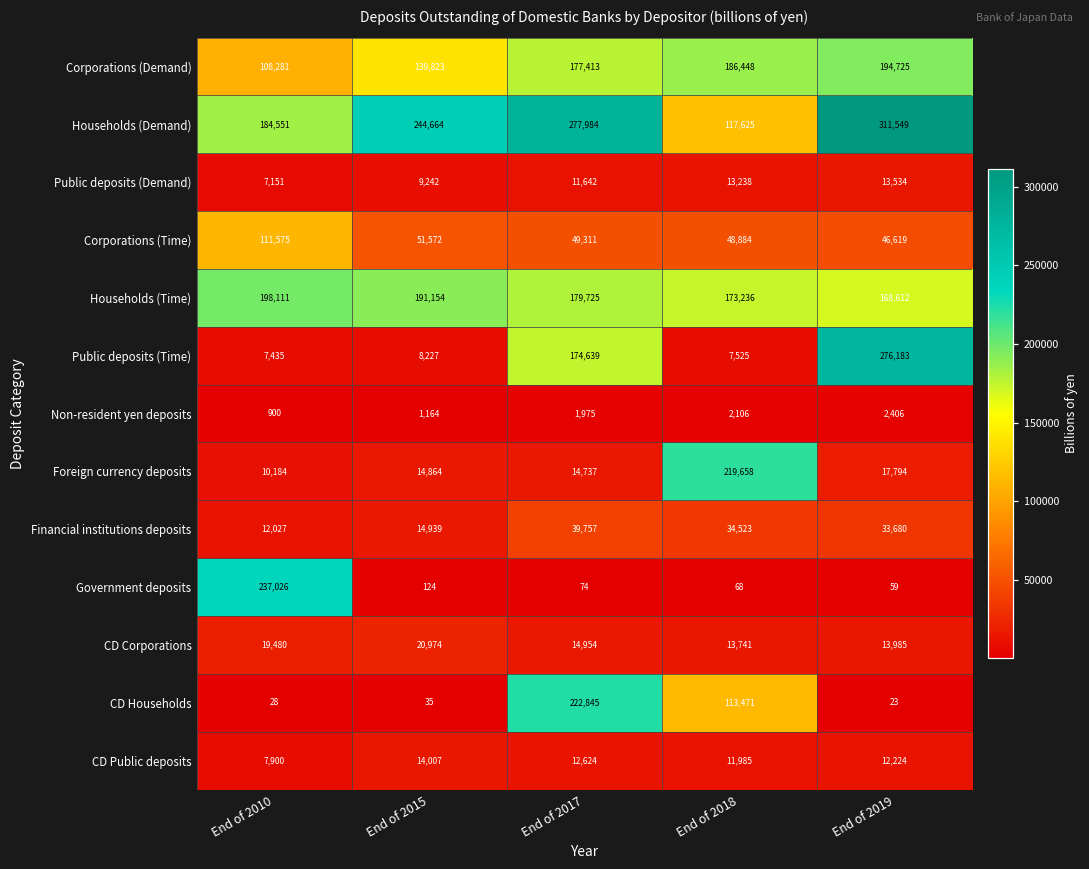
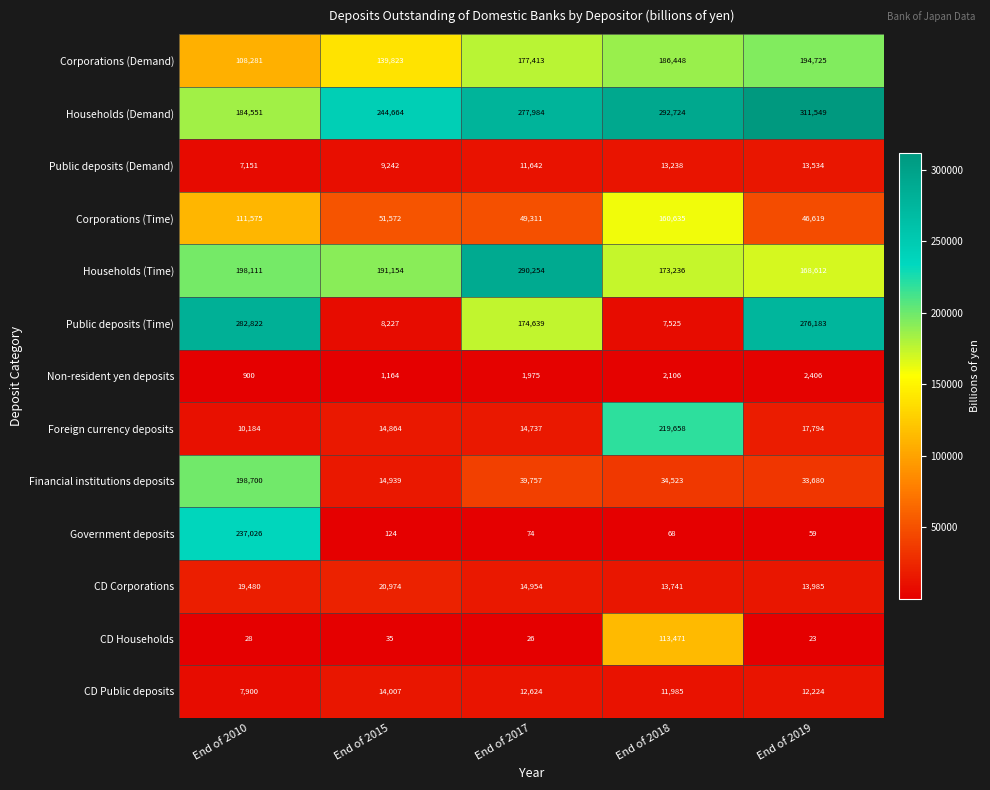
  {
    "Corporations (Demand)": {
      "End of 2010": "108,281",
      "End of 2015": "139,823",
      "End of 2017": "177,413",
      "End of 2018": "186,448",
      "End of 2019": "194,725"
    },
    "Households (Demand)": {
      "End of 2010": "184,551",
      "End of 2015": "244,664",
      "End of 2017": "277,984",
-     "End of 2018": "117,625",
+     "End of 2018": "292,724",
      "End of 2019": "311,549"
    },
    "Public deposits (Demand)": {
      "End of 2010": "7,151",
      "End of 2015": "9,242",
      "End of 2017": "11,642",
      "End of 2018": "13,238",
      "End of 2019": "13,534"
    },
    "Corporations (Time)": {
      "End of 2010": "111,575",
      "End of 2015": "51,572",
      "End of 2017": "49,311",
-     "End of 2018": "48,884",
+     "End of 2018": "160,635",
      "End of 2019": "46,619"
    },
    "Households (Time)": {
      "End of 2010": "198,111",
      "End of 2015": "191,154",
-     "End of 2017": "179,725",
+     "End of 2017": "290,254",
      "End of 2018": "173,236",
      "End of 2019": "168,612"
    },
    "Public deposits (Time)": {
-     "End of 2010": "7,435",
+     "End of 2010": "282,822",
      "End of 2015": "8,227",
      "End of 2017": "174,639",
      "End of 2018": "7,525",
      "End of 2019": "276,183"
    },
    "Non-resident yen deposits": {
      "End of 2010": "900",
      "End of 2015": "1,164",
      "End of 2017": "1,975",
      "End of 2018": "2,106",
      "End of 2019": "2,406"
    },
    "Foreign currency deposits": {
      "End of 2010": "10,184",
      "End of 2015": "14,864",
      "End of 2017": "14,737",
      "End of 2018": "219,658",
      "End of 2019": "17,794"
    },
    "Financial institutions deposits": {
-     "End of 2010": "12,027",
+     "End of 2010": "198,700",
      "End of 2015": "14,939",
      "End of 2017": "39,757",
      "End of 2018": "34,523",
      "End of 2019": "33,680"
    },
    "Government deposits": {
      "End of 2010": "237,026",
      "End of 2015": "124",
      "End of 2017": "74",
      "End of 2018": "68",
      "End of 2019": "59"
    },
    "CD Corporations": {
      "End of 2010": "19,480",
      "End of 2015": "20,974",
      "End of 2017": "14,954",
      "End of 2018": "13,741",
      "End of 2019": "13,985"
    },
    "CD Households": {
      "End of 2010": "28",
      "End of 2015": "35",
-     "End of 2017": "222,845",
+     "End of 2017": "26",
      "End of 2018": "113,471",
      "End of 2019": "23"
    },
    "CD Public deposits": {
      "End of 2010": "7,900",
      "End of 2015": "14,007",
      "End of 2017": "12,624",
      "End of 2018": "11,985",
      "End of 2019": "12,224"
    }
  }
